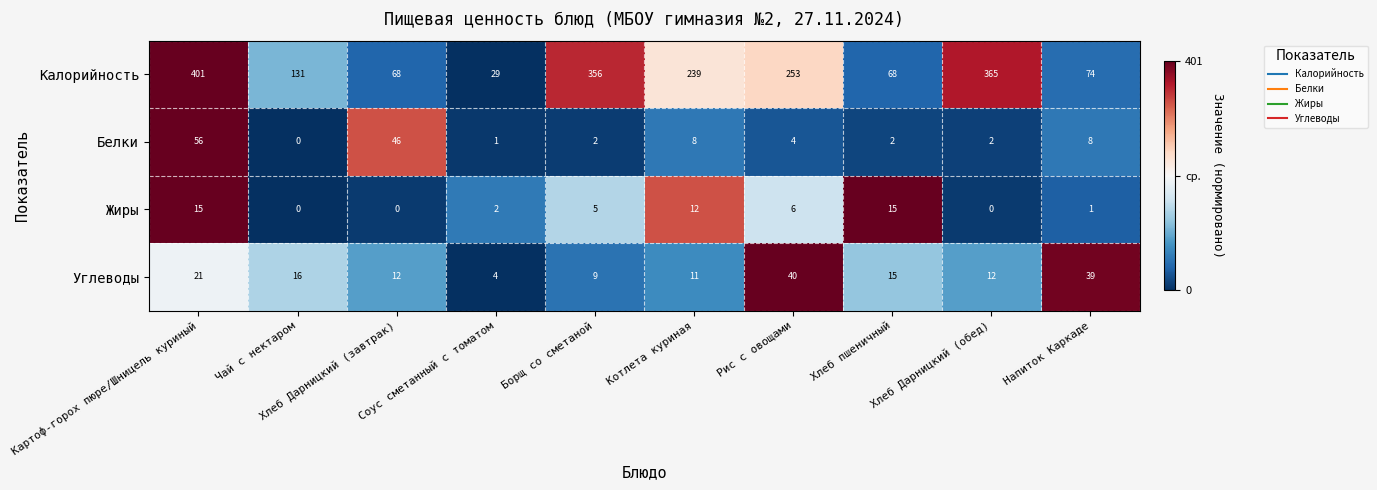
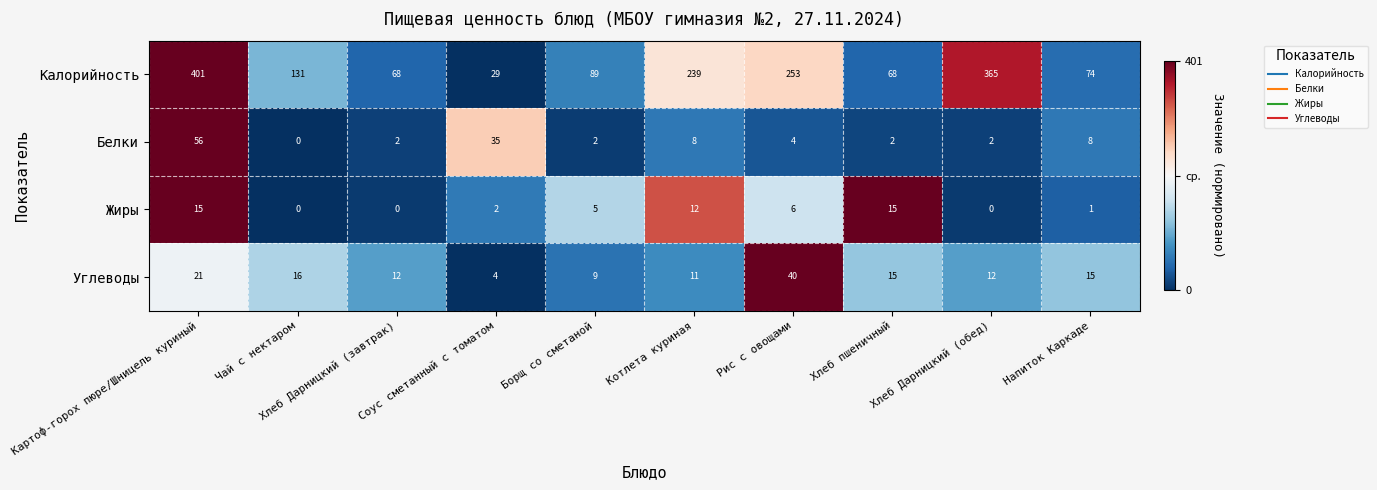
  {
    "Калорийность": {
      "Картоф-горох пюре/Шницель куриный": 401,
      "Чай с нектаром": 131,
      "Хлеб Дарницкий (завтрак)": 68,
      "Соус сметанный с томатом": 29,
-     "Борщ со сметаной": 356,
+     "Борщ со сметаной": 89,
      "Котлета куриная": 239,
      "Рис с овощами": 253,
      "Хлеб пшеничный": 68,
      "Хлеб Дарницкий (обед)": 365,
      "Напиток Каркаде": 74
    },
    "Белки": {
      "Картоф-горох пюре/Шницель куриный": 56,
      "Чай с нектаром": 0,
-     "Хлеб Дарницкий (завтрак)": 46,
-     "Соус сметанный с томатом": 1,
+     "Хлеб Дарницкий (завтрак)": 2,
+     "Соус сметанный с томатом": 35,
      "Борщ со сметаной": 2,
      "Котлета куриная": 8,
      "Рис с овощами": 4,
      "Хлеб пшеничный": 2,
      "Хлеб Дарницкий (обед)": 2,
      "Напиток Каркаде": 8
    },
    "Жиры": {
      "Картоф-горох пюре/Шницель куриный": 15,
      "Чай с нектаром": 0,
      "Хлеб Дарницкий (завтрак)": 0,
      "Соус сметанный с томатом": 2,
      "Борщ со сметаной": 5,
      "Котлета куриная": 12,
      "Рис с овощами": 6,
      "Хлеб пшеничный": 15,
      "Хлеб Дарницкий (обед)": 0,
      "Напиток Каркаде": 1
    },
    "Углеводы": {
      "Картоф-горох пюре/Шницель куриный": 21,
      "Чай с нектаром": 16,
      "Хлеб Дарницкий (завтрак)": 12,
      "Соус сметанный с томатом": 4,
      "Борщ со сметаной": 9,
      "Котлета куриная": 11,
      "Рис с овощами": 40,
      "Хлеб пшеничный": 15,
      "Хлеб Дарницкий (обед)": 12,
-     "Напиток Каркаде": 39
+     "Напиток Каркаде": 15
    }
  }
